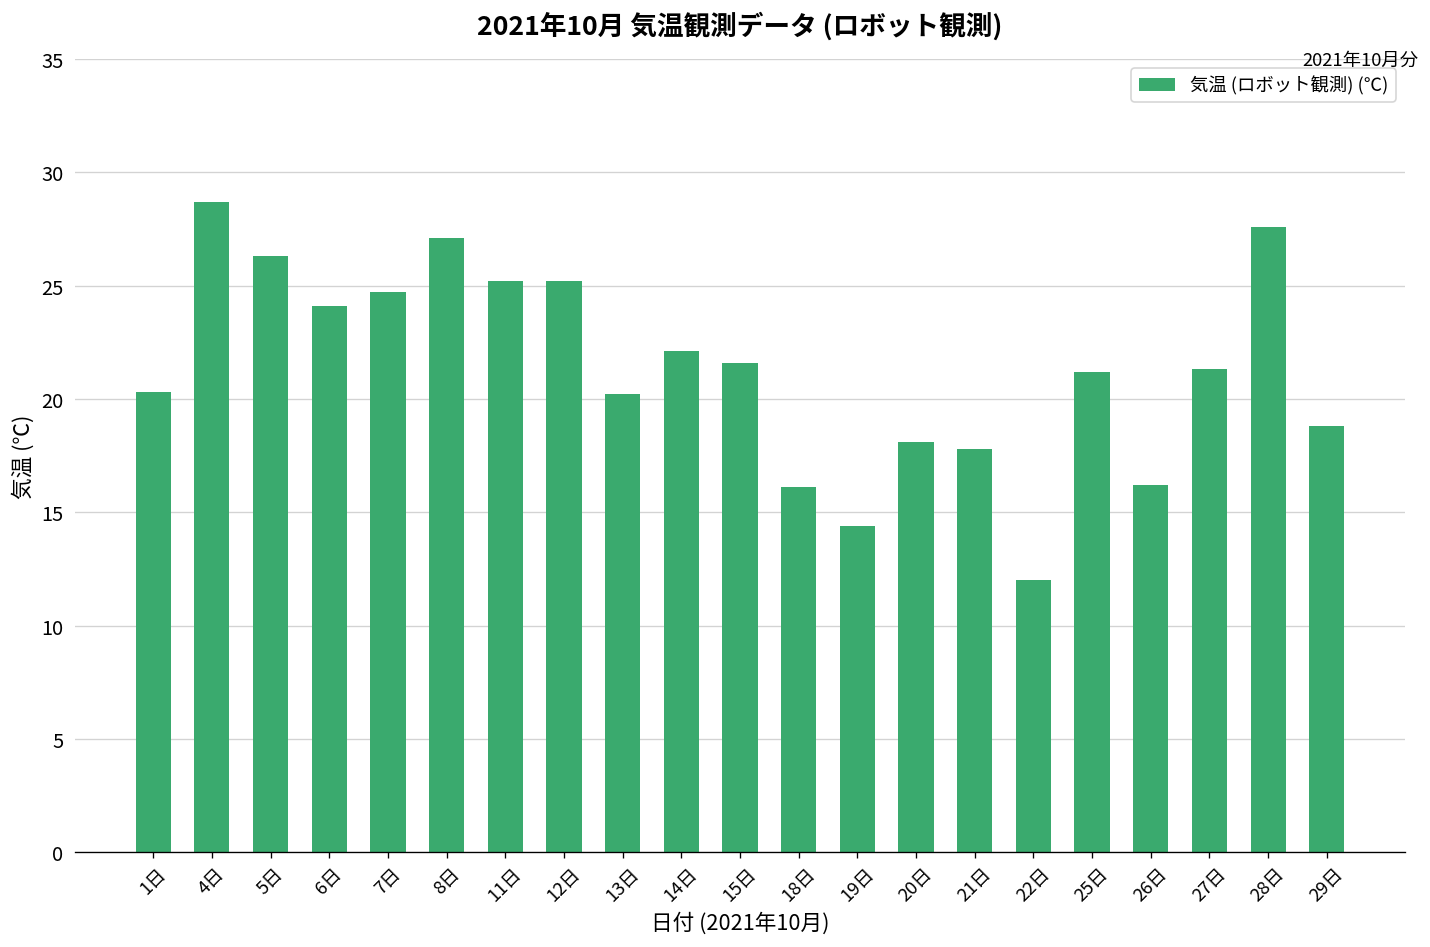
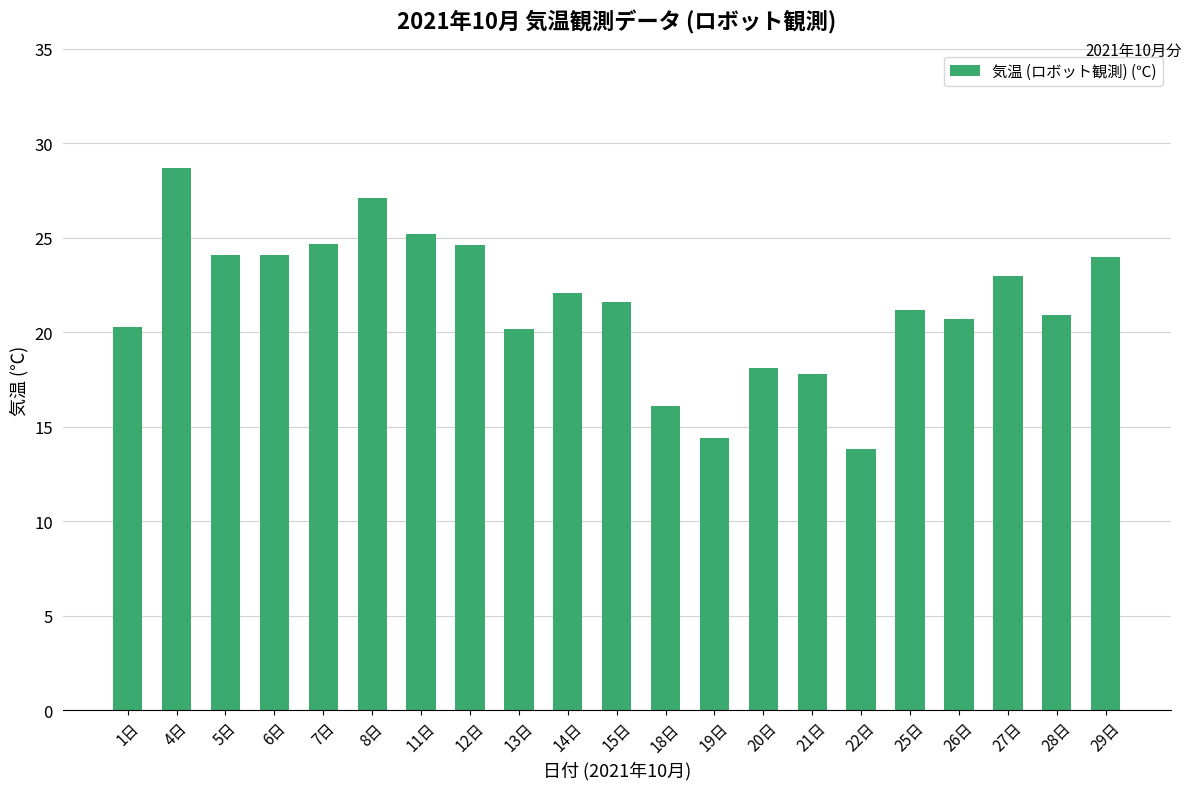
  {
    "1日": 20.3,
    "4日": 28.7,
-   "5日": 26.3,
+   "5日": 24.1,
    "6日": 24.1,
    "7日": 24.7,
    "8日": 27.1,
    "11日": 25.2,
-   "12日": 25.2,
+   "12日": 24.6,
    "13日": 20.2,
    "14日": 22.1,
    "15日": 21.6,
    "18日": 16.1,
    "19日": 14.4,
    "20日": 18.1,
    "21日": 17.8,
-   "22日": 12.0,
+   "22日": 13.8,
    "25日": 21.2,
-   "26日": 16.2,
-   "27日": 21.3,
-   "28日": 27.6,
-   "29日": 18.8
+   "26日": 20.7,
+   "27日": 23.0,
+   "28日": 20.9,
+   "29日": 24.0
  }
